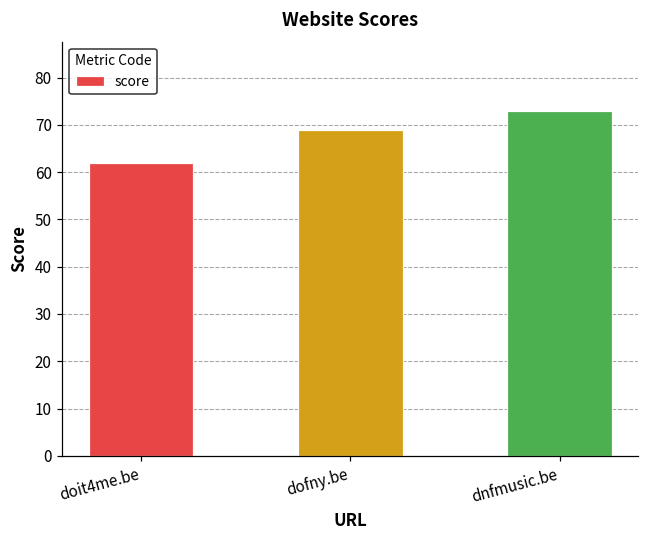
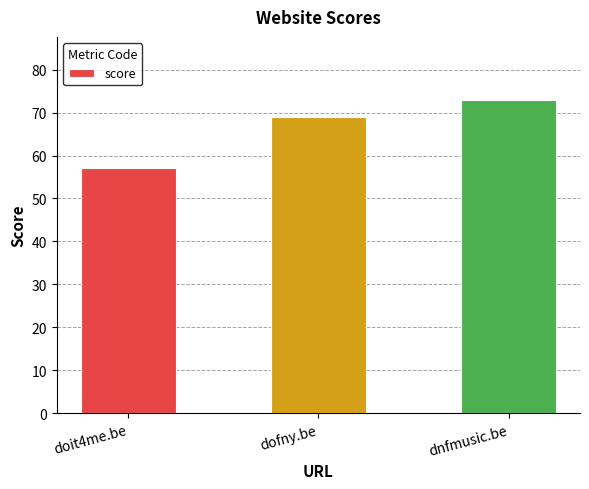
  {
-   "doit4me.be": 62,
+   "doit4me.be": 57,
    "dofny.be": 69,
    "dnfmusic.be": 73
  }
